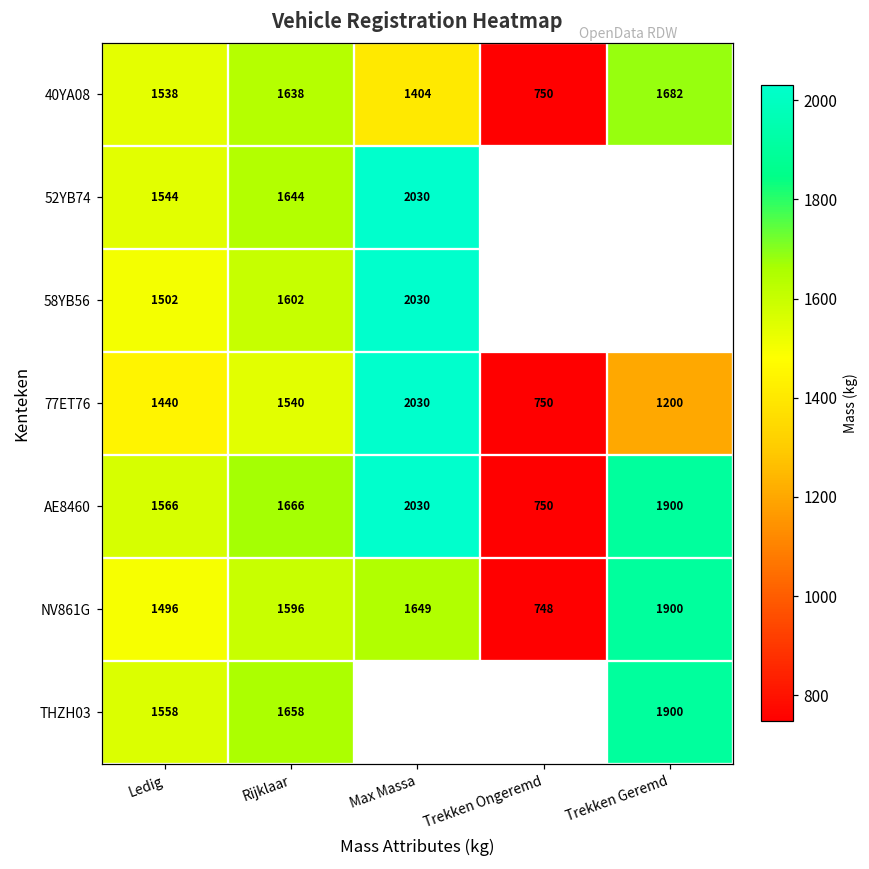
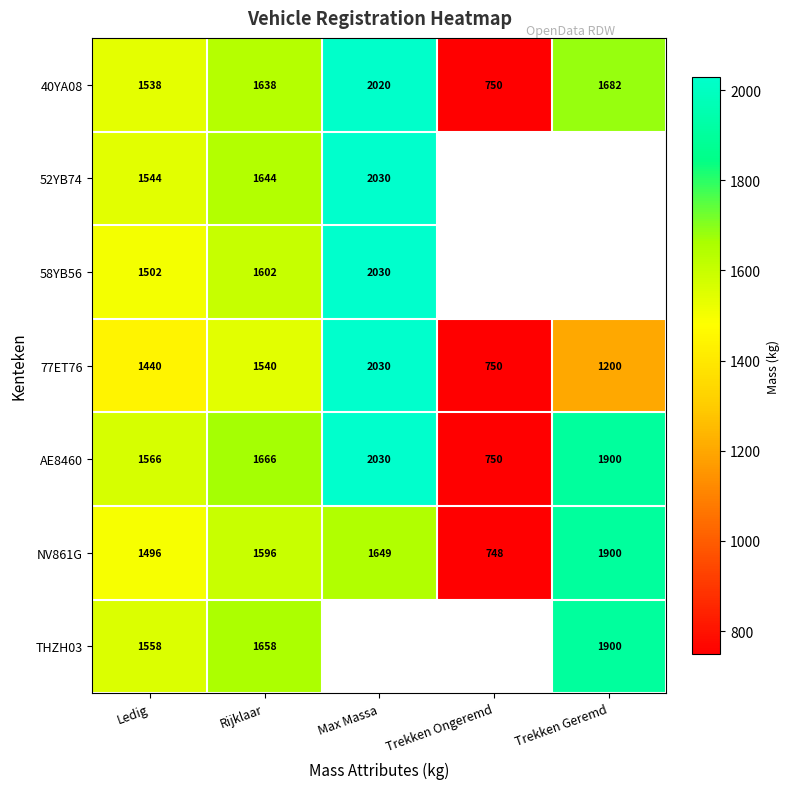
  {
    "40YA08": {
      "Ledig": 1538,
      "Rijklaar": 1638,
-     "Max Massa": 1404,
+     "Max Massa": 2020,
      "Trekken Ongeremd": 750,
      "Trekken Geremd": 1682
    },
    "52YB74": {
      "Ledig": 1544,
      "Rijklaar": 1644,
      "Max Massa": 2030
    },
    "58YB56": {
      "Ledig": 1502,
      "Rijklaar": 1602,
      "Max Massa": 2030
    },
    "77ET76": {
      "Ledig": 1440,
      "Rijklaar": 1540,
      "Max Massa": 2030,
      "Trekken Ongeremd": 750,
      "Trekken Geremd": 1200
    },
    "AE8460": {
      "Ledig": 1566,
      "Rijklaar": 1666,
      "Max Massa": 2030,
      "Trekken Ongeremd": 750,
      "Trekken Geremd": 1900
    },
    "NV861G": {
      "Ledig": 1496,
      "Rijklaar": 1596,
      "Max Massa": 1649,
      "Trekken Ongeremd": 748,
      "Trekken Geremd": 1900
    },
    "THZH03": {
      "Ledig": 1558,
      "Rijklaar": 1658,
      "Trekken Geremd": 1900
    }
  }
